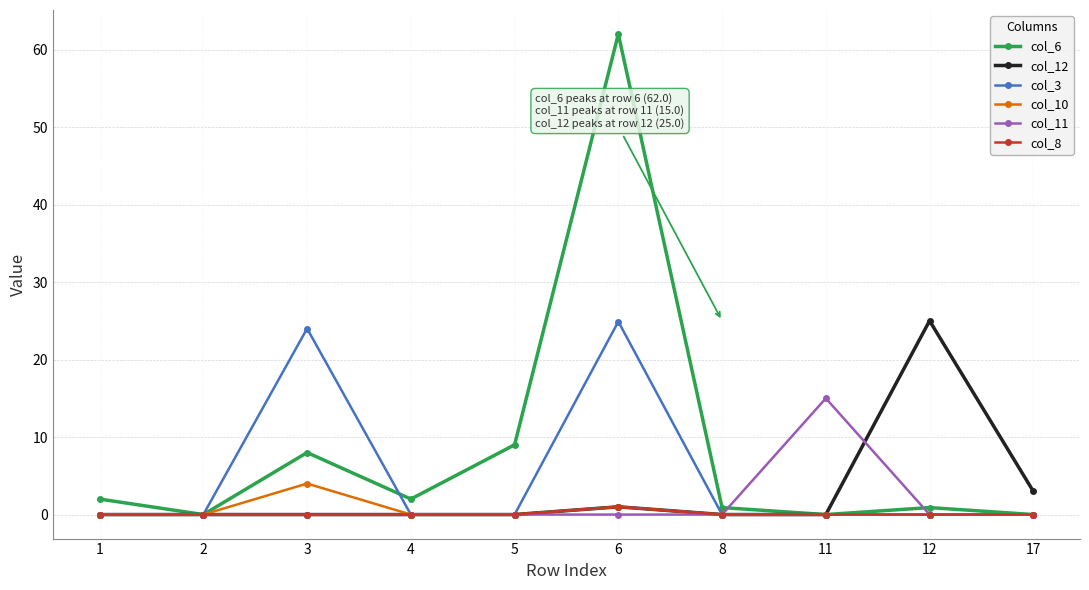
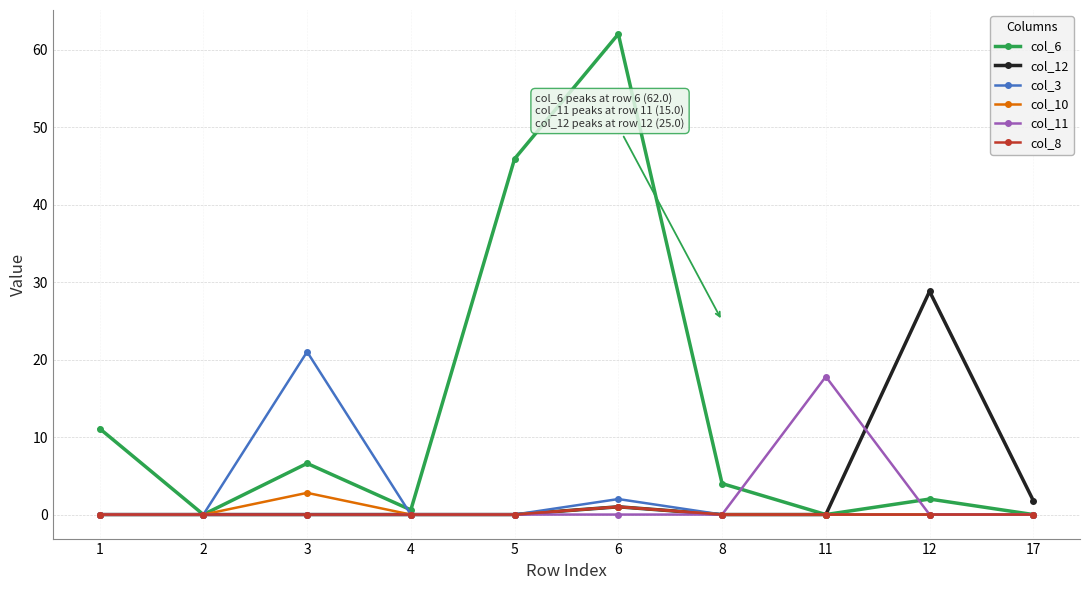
  {
    "col_6": {
-     "1": 2,
-     "3": 8,
-     "4": 2,
-     "5": 9,
+     "1": 11,
+     "3": 7,
+     "4": 1,
+     "5": 46,
      "6": 62,
-     "8": 1,
-     "12": 1
+     "8": 4,
+     "12": 2
    },
    "col_12": {
-     "12": 25,
-     "17": 3
+     "12": 29,
+     "17": 2
    },
    "col_3": {
-     "3": 24,
-     "6": 25
+     "3": 21,
+     "6": 2
    },
    "col_10": {
-     "3": 4
+     "3": 3
    },
    "col_11": {
      "6": 0,
-     "11": 15
+     "11": 18
    }
  }
